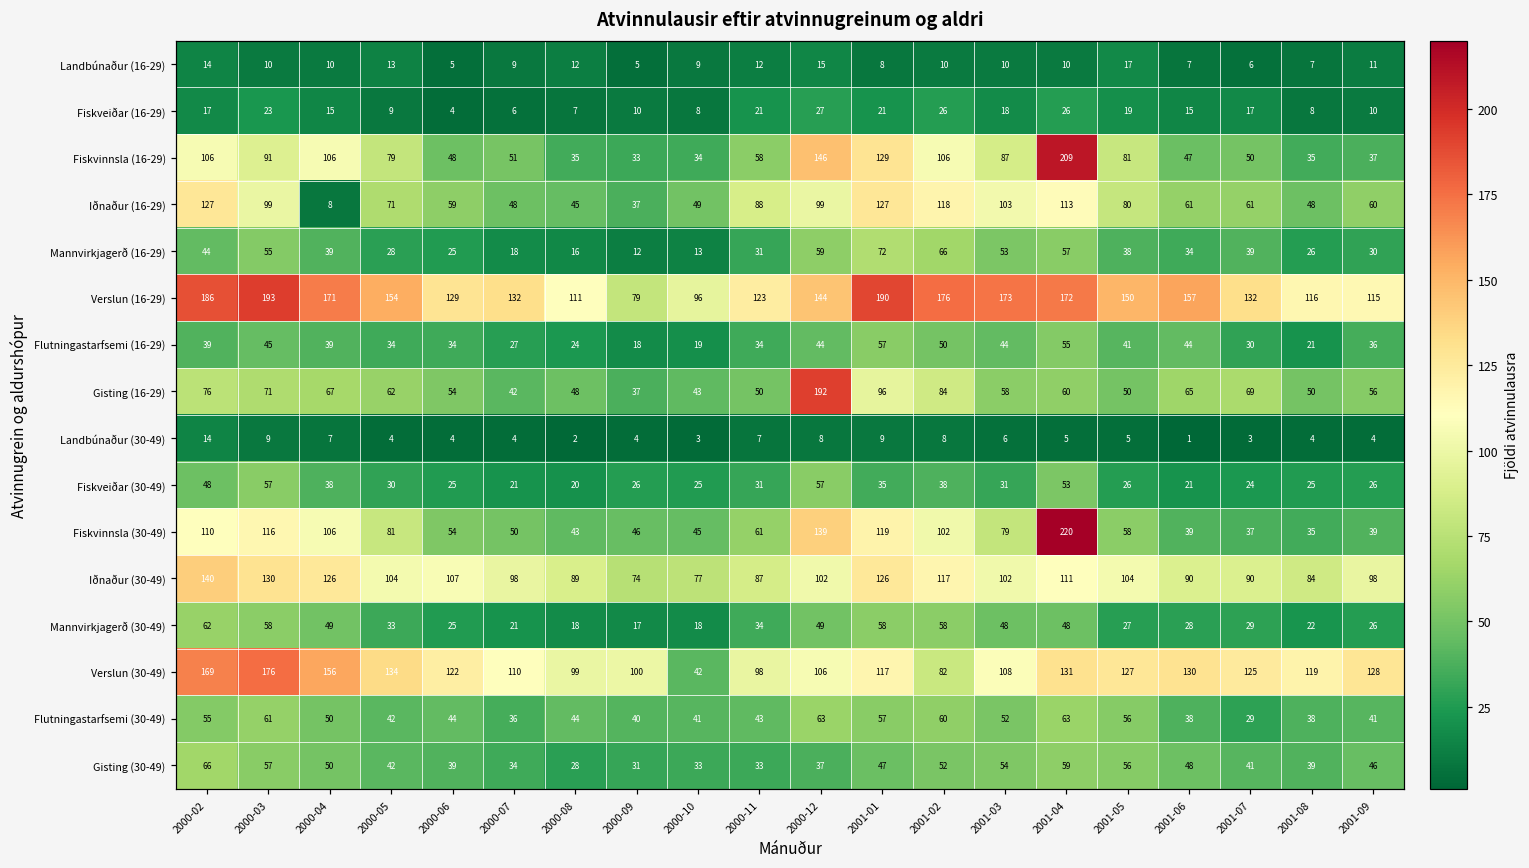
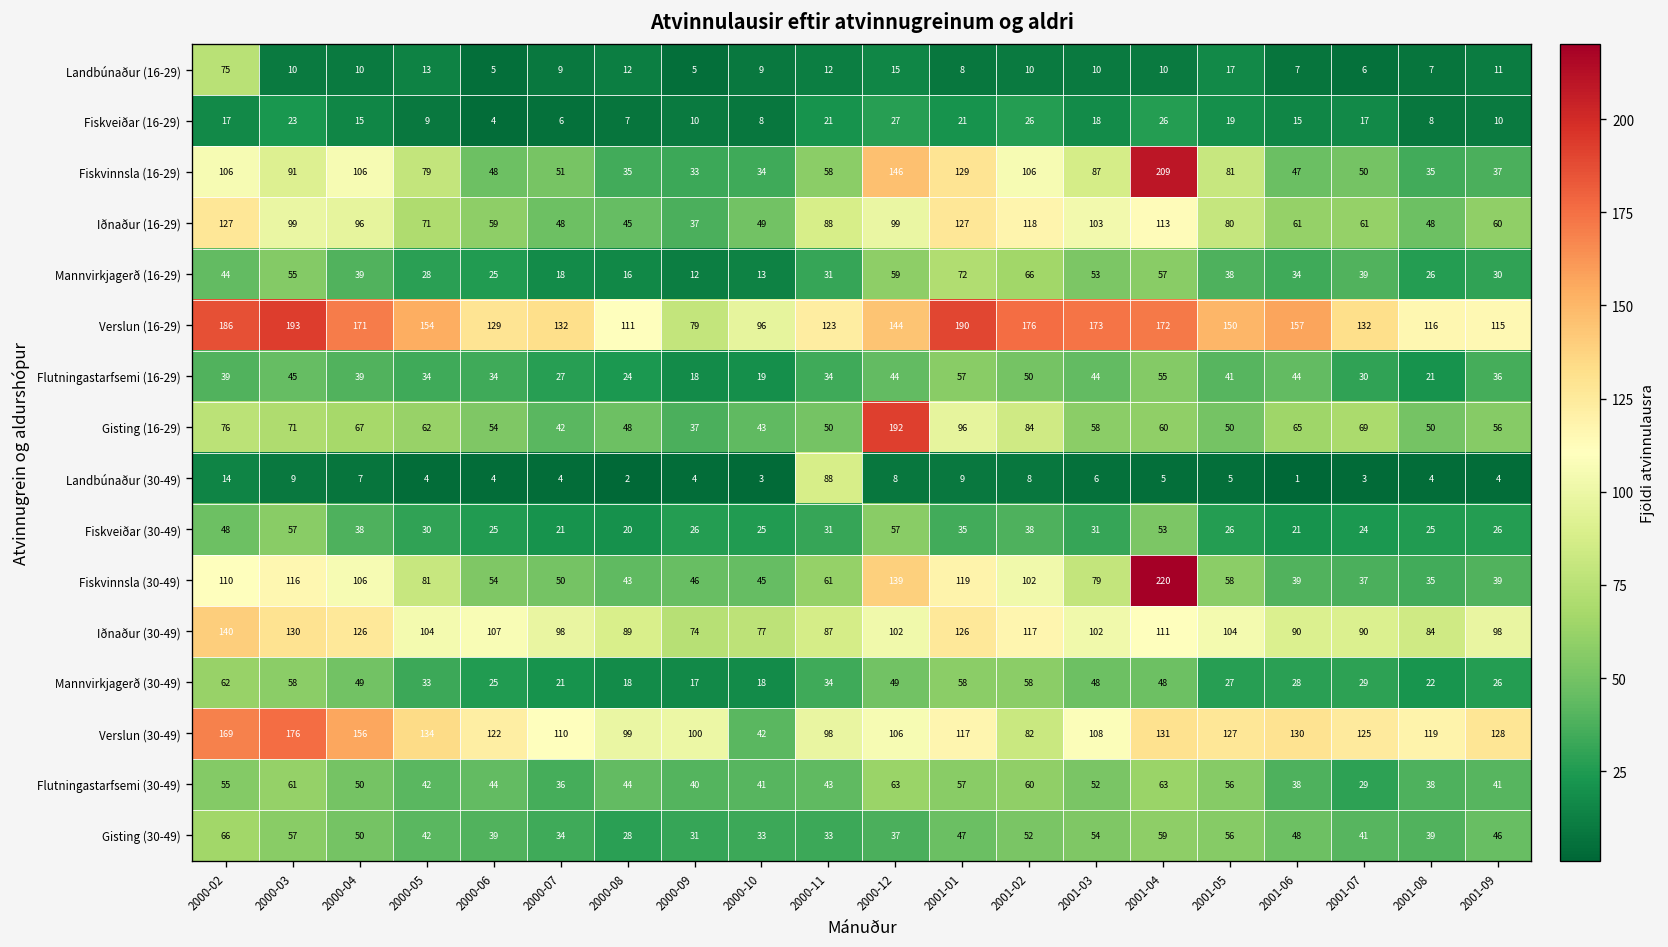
  {
    "Landbúnaður (16-29)": {
-     "2000-02": 14,
+     "2000-02": 75,
      "2000-03": 10,
      "2000-04": 10,
      "2000-05": 13,
      "2000-06": 5,
      "2000-07": 9,
      "2000-08": 12,
      "2000-09": 5,
      "2000-10": 9,
      "2000-11": 12,
      "2000-12": 15,
      "2001-01": 8,
      "2001-02": 10,
      "2001-03": 10,
      "2001-04": 10,
      "2001-05": 17,
      "2001-06": 7,
      "2001-07": 6,
      "2001-08": 7,
      "2001-09": 11
    },
    "Iðnaður (16-29)": {
      "2000-02": 127,
      "2000-03": 99,
-     "2000-04": 8,
+     "2000-04": 96,
      "2000-05": 71,
      "2000-06": 59,
      "2000-07": 48,
      "2000-08": 45,
      "2000-09": 37,
      "2000-10": 49,
      "2000-11": 88,
      "2000-12": 99,
      "2001-01": 127,
      "2001-02": 118,
      "2001-03": 103,
      "2001-04": 113,
      "2001-05": 80,
      "2001-06": 61,
      "2001-07": 61,
      "2001-08": 48,
      "2001-09": 60
    },
    "Landbúnaður (30-49)": {
      "2000-02": 14,
      "2000-03": 9,
      "2000-04": 7,
      "2000-05": 4,
      "2000-06": 4,
      "2000-07": 4,
      "2000-08": 2,
      "2000-09": 4,
      "2000-10": 3,
-     "2000-11": 7,
+     "2000-11": 88,
      "2000-12": 8,
      "2001-01": 9,
      "2001-02": 8,
      "2001-03": 6,
      "2001-04": 5,
      "2001-05": 5,
      "2001-06": 1,
      "2001-07": 3,
      "2001-08": 4,
      "2001-09": 4
    }
  }
